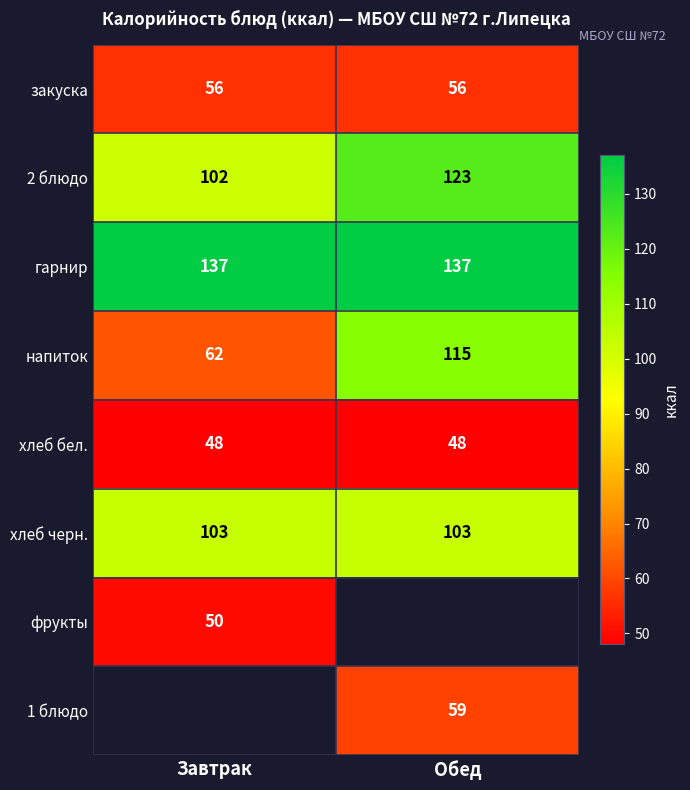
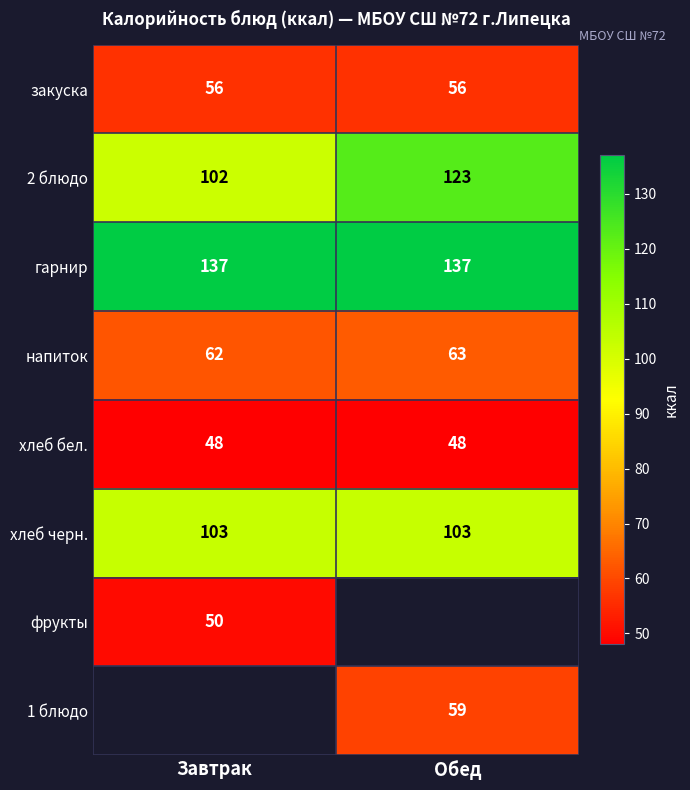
  {
    "закуска": {
      "Завтрак": 56,
      "Обед": 56
    },
    "2 блюдо": {
      "Завтрак": 102,
      "Обед": 123
    },
    "гарнир": {
      "Завтрак": 137,
      "Обед": 137
    },
    "напиток": {
      "Завтрак": 62,
-     "Обед": 115
+     "Обед": 63
    },
    "хлеб бел.": {
      "Завтрак": 48,
      "Обед": 48
    },
    "хлеб черн.": {
      "Завтрак": 103,
      "Обед": 103
    },
    "фрукты": {
      "Завтрак": 50
    },
    "1 блюдо": {
      "Обед": 59
    }
  }
